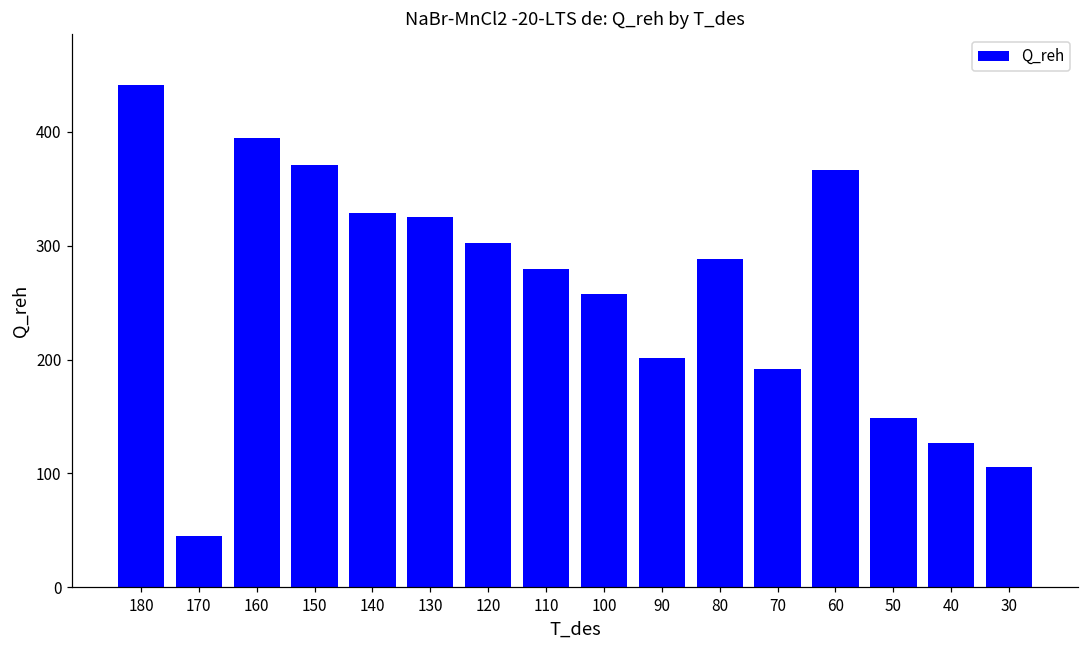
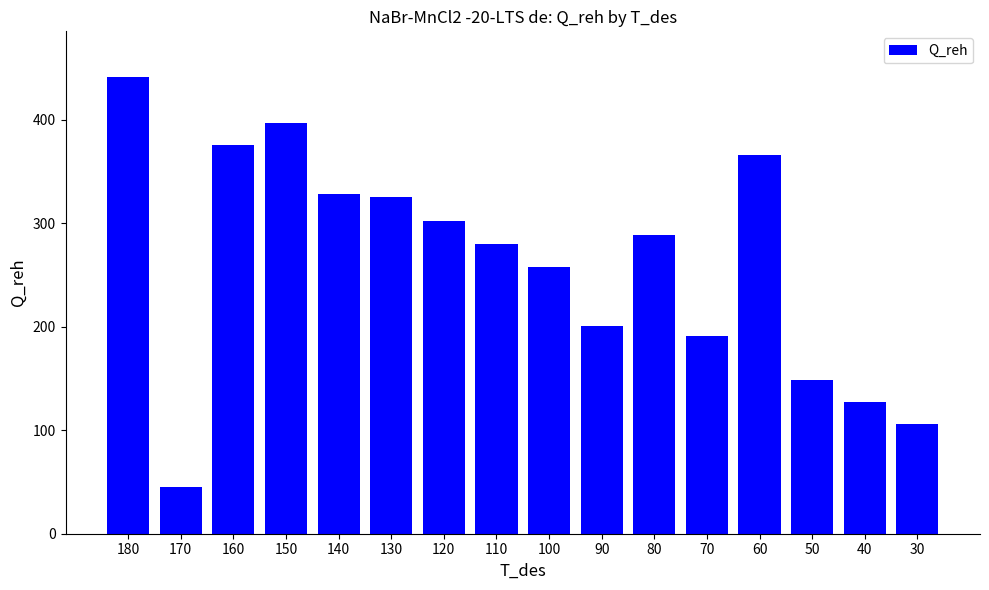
  {
    "180": 442,
    "170": 45,
-   "160": 394,
-   "150": 371,
+   "160": 376,
+   "150": 397,
    "140": 329,
    "130": 325,
    "120": 302,
    "110": 280,
    "100": 258,
    "90": 201,
    "80": 289,
    "70": 192,
    "60": 366,
    "50": 148,
    "40": 127,
    "30": 106
  }
